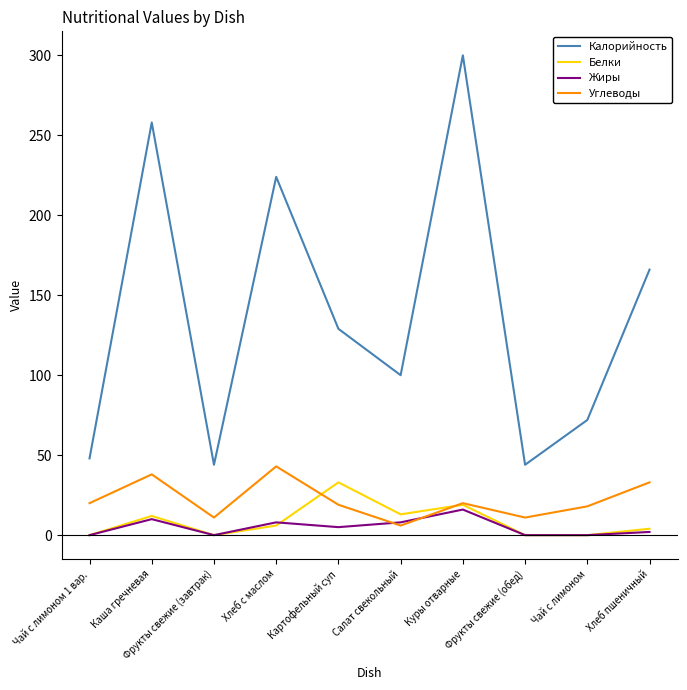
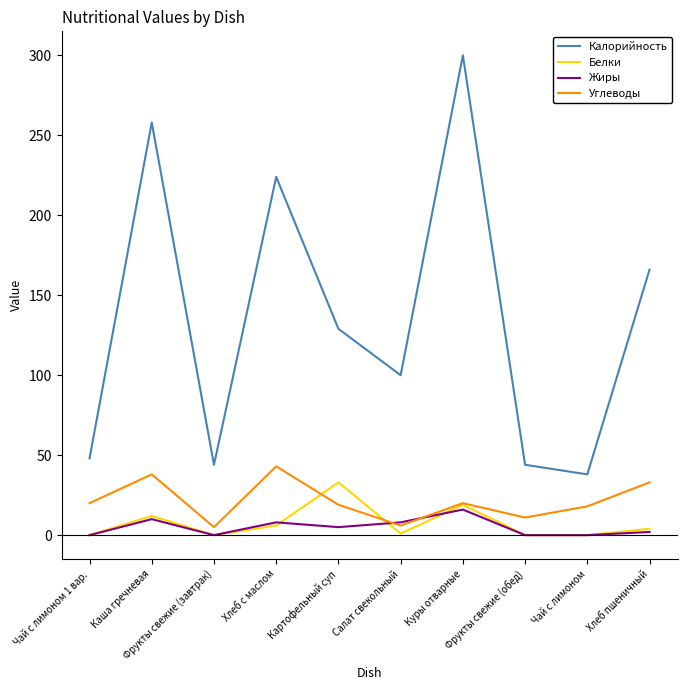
  {
    "Калорийность": {
      "Чай с лимоном 1 вар.": 48,
      "Каша гречневая": 258,
      "Фрукты свежие (завтрак)": 44,
      "Хлеб с маслом": 224,
      "Картофельный суп": 129,
      "Салат свекольный": 100,
      "Куры отварные": 300,
      "Фрукты свежие (обед)": 44,
-     "Чай с лимоном": 72,
+     "Чай с лимоном": 38,
      "Хлеб пшеничный": 166
    },
    "Белки": {
      "Каша гречневая": 12,
      "Хлеб с маслом": 6,
      "Картофельный суп": 33,
-     "Салат свекольный": 13,
+     "Салат свекольный": 1,
      "Хлеб пшеничный": 4
    },
    "Жиры": {
      "Каша гречневая": 10,
      "Хлеб с маслом": 8,
      "Картофельный суп": 5,
      "Салат свекольный": 8,
      "Куры отварные": 16,
      "Хлеб пшеничный": 2
    },
    "Углеводы": {
      "Чай с лимоном 1 вар.": 20,
      "Каша гречневая": 38,
-     "Фрукты свежие (завтрак)": 11,
+     "Фрукты свежие (завтрак)": 5,
      "Хлеб с маслом": 43,
      "Картофельный суп": 19,
      "Салат свекольный": 6,
      "Фрукты свежие (обед)": 11,
      "Чай с лимоном": 18,
      "Хлеб пшеничный": 33
    }
  }
